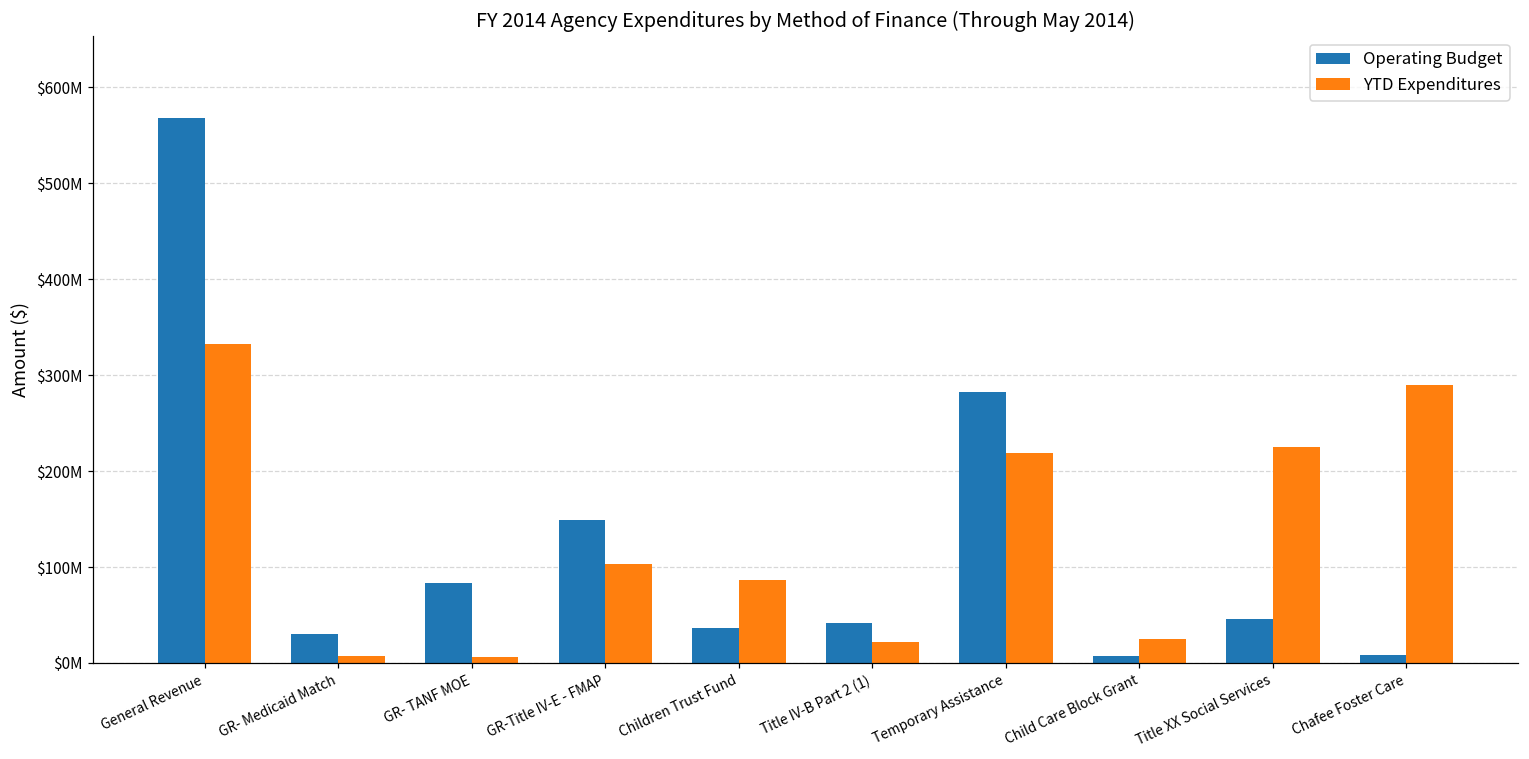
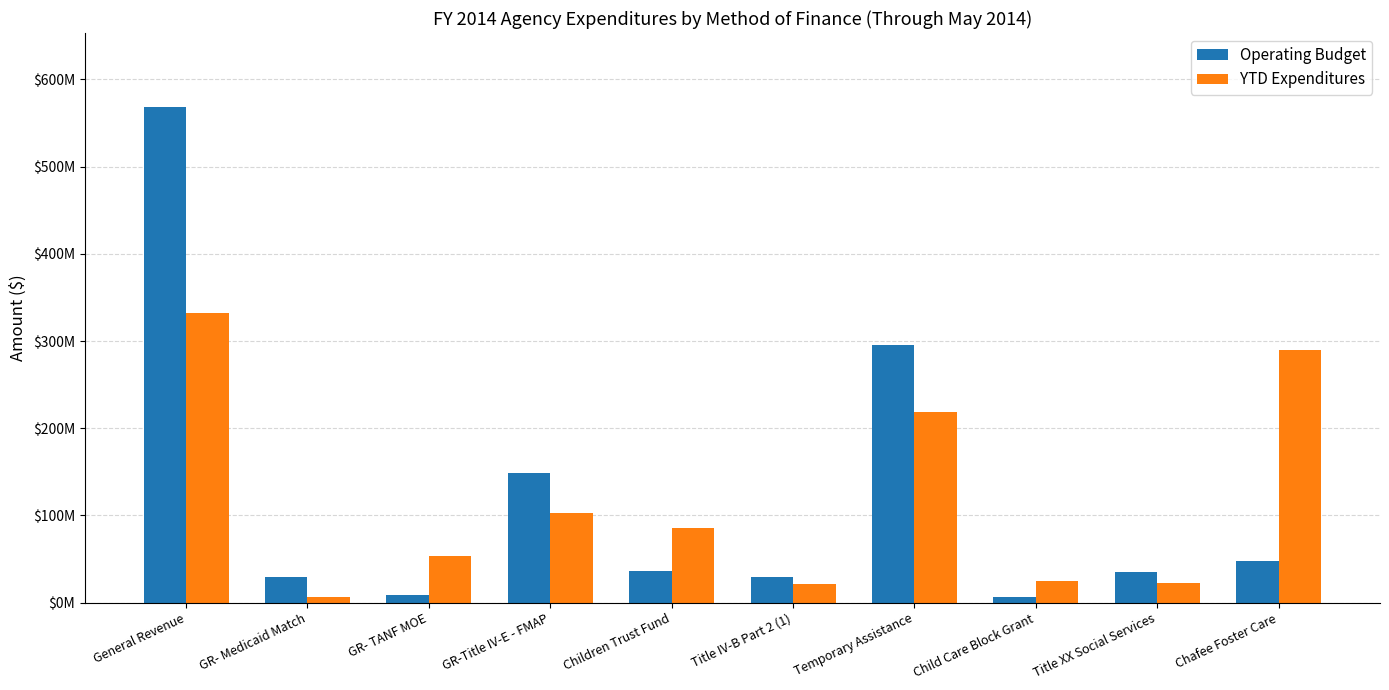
  {
    "Operating Budget": {
      "General Revenue": "$570000000",
      "GR- Medicaid Match": "$30000000",
-     "GR- TANF MOE": "$80000000",
+     "GR- TANF MOE": "$10000000",
      "GR-Title IV-E - FMAP": "$150000000",
      "Children Trust Fund": "$40000000",
-     "Title IV-B Part 2 (1)": "$40000000",
-     "Temporary Assistance": "$280000000",
+     "Title IV-B Part 2 (1)": "$30000000",
+     "Temporary Assistance": "$300000000",
      "Child Care Block Grant": "$10000000",
-     "Title XX Social Services": "$50000000",
-     "Chafee Foster Care": "$10000000"
+     "Title XX Social Services": "$40000000",
+     "Chafee Foster Care": "$50000000"
    },
    "YTD Expenditures": {
      "General Revenue": "$330000000",
      "GR- Medicaid Match": "$10000000",
-     "GR- TANF MOE": "$10000000",
+     "GR- TANF MOE": "$50000000",
      "GR-Title IV-E - FMAP": "$100000000",
      "Children Trust Fund": "$90000000",
      "Title IV-B Part 2 (1)": "$20000000",
      "Temporary Assistance": "$220000000",
      "Child Care Block Grant": "$20000000",
-     "Title XX Social Services": "$220000000",
+     "Title XX Social Services": "$20000000",
      "Chafee Foster Care": "$290000000"
    }
  }
